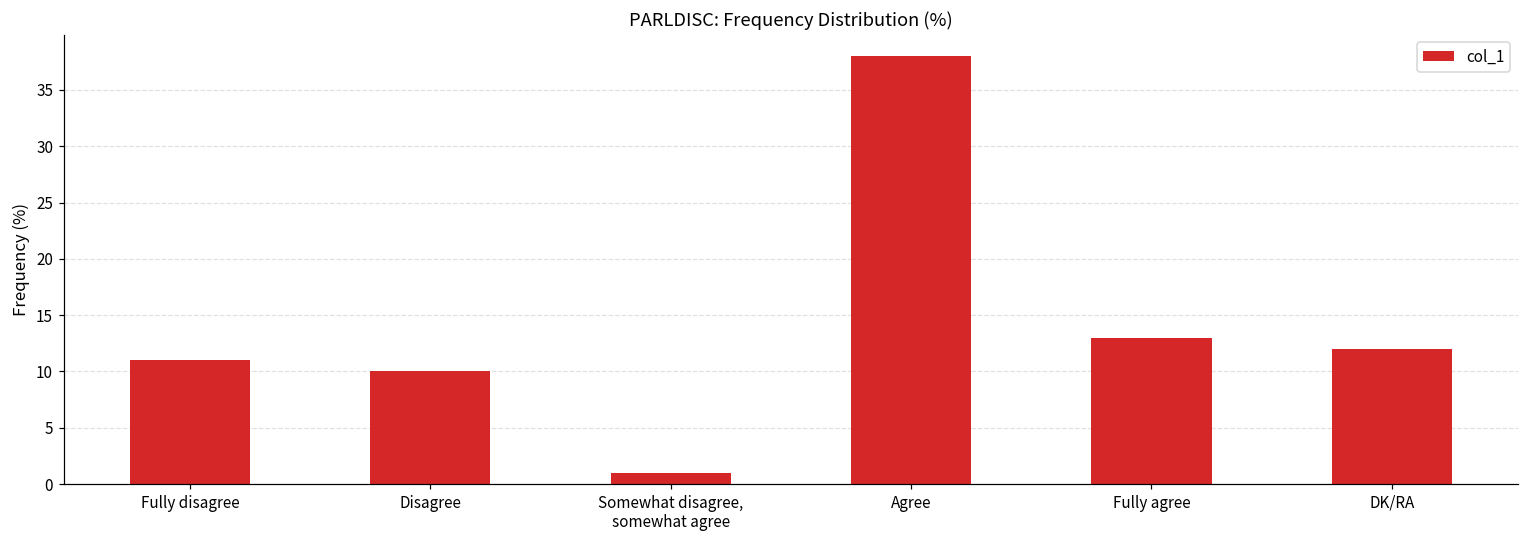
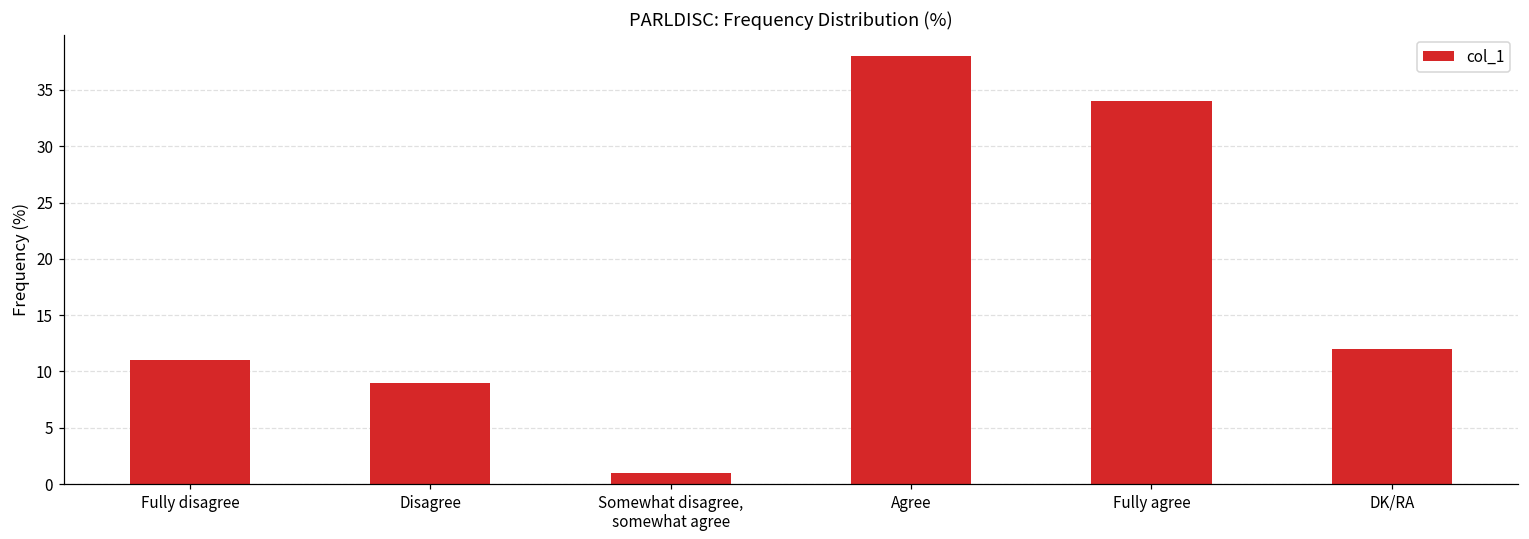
  {
    "Fully disagree": 11,
-   "Disagree": 10,
+   "Disagree": 9,
    "Somewhat disagree, somewhat agree": 1,
    "Agree": 38,
-   "Fully agree": 13,
+   "Fully agree": 34,
    "DK/RA": 12
  }
